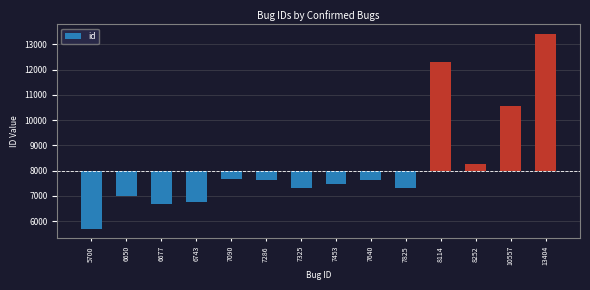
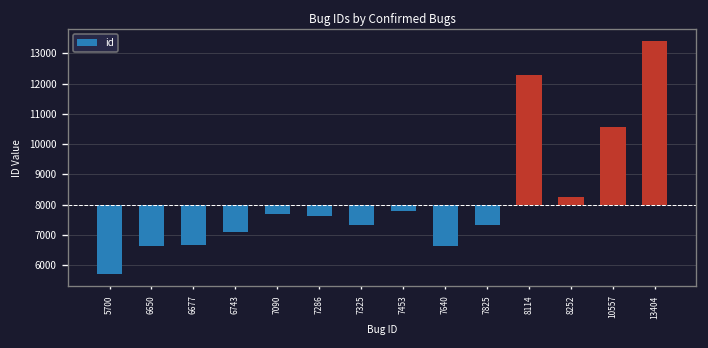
  {
    "5700": 5700,
-   "6650": 7000,
+   "6650": 6700,
    "6677": 6700,
-   "6743": 6700,
+   "6743": 7100,
    "7090": 7700,
    "7286": 7600,
    "7325": 7300,
-   "7453": 7500,
-   "7640": 7600,
+   "7453": 7800,
+   "7640": 6600,
    "7825": 7300,
    "8114": 12300,
    "8252": 8300,
    "10557": 10600,
    "13404": 13400
  }
